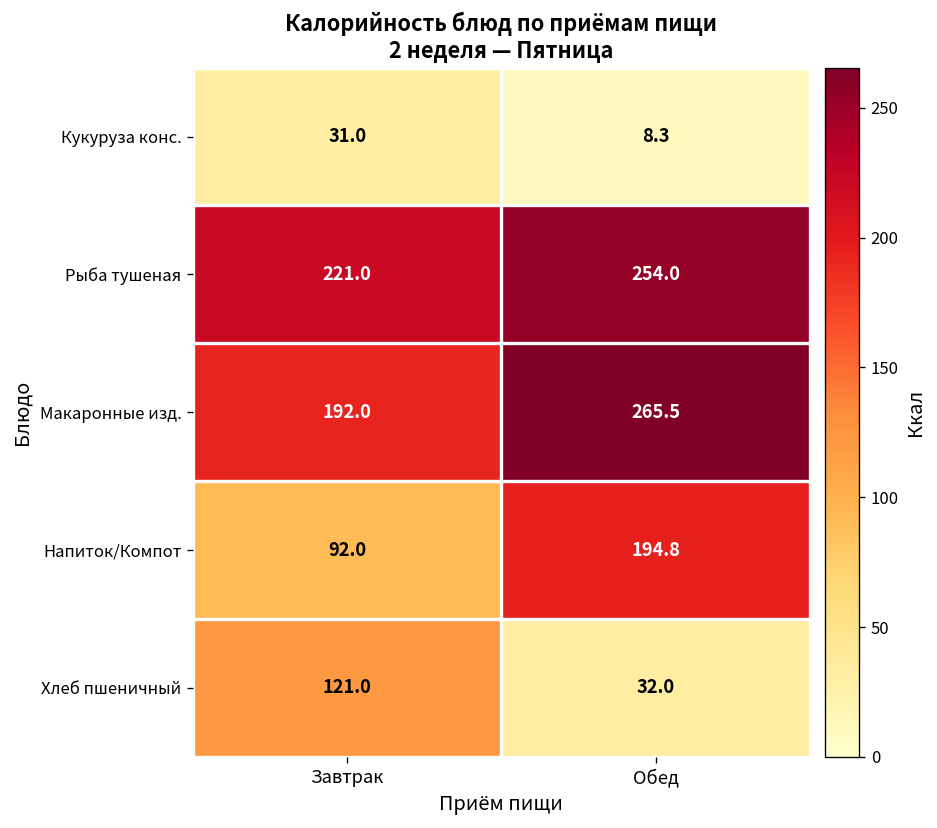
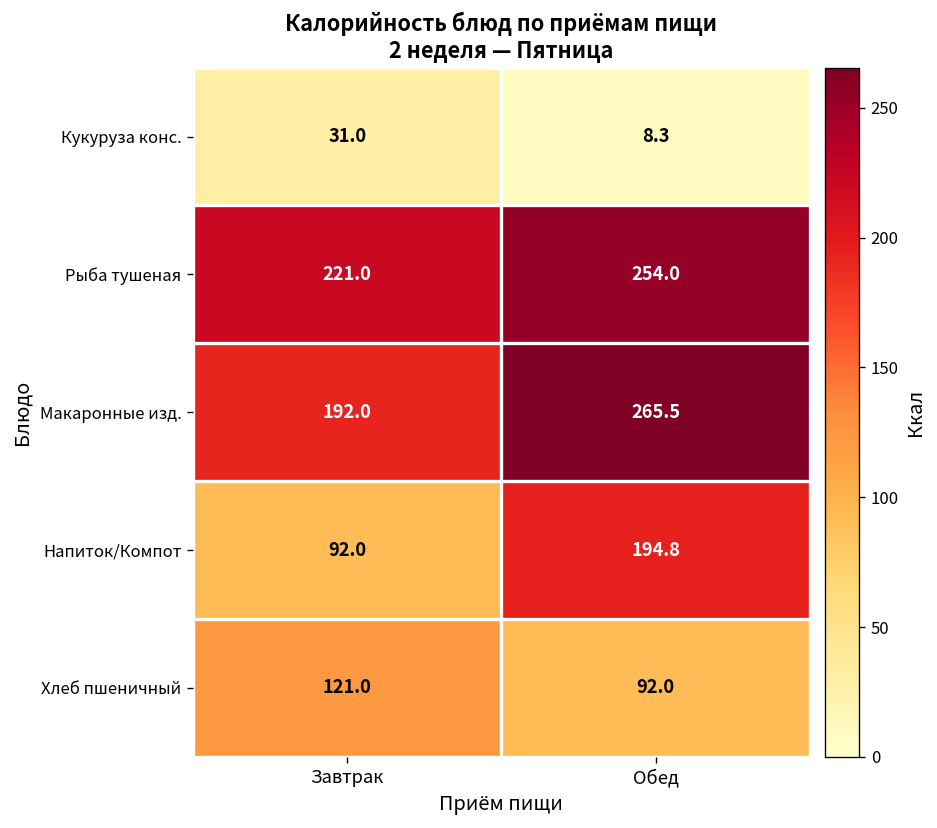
  {
    "Кукуруза конс.": {
      "Завтрак": 31.0,
      "Обед": 8.3
    },
    "Рыба тушеная": {
      "Завтрак": 221.0,
      "Обед": 254.0
    },
    "Макаронные изд.": {
      "Завтрак": 192.0,
      "Обед": 265.5
    },
    "Напиток/Компот": {
      "Завтрак": 92.0,
      "Обед": 194.8
    },
    "Хлеб пшеничный": {
      "Завтрак": 121.0,
-     "Обед": 32.0
+     "Обед": 92.0
    }
  }
